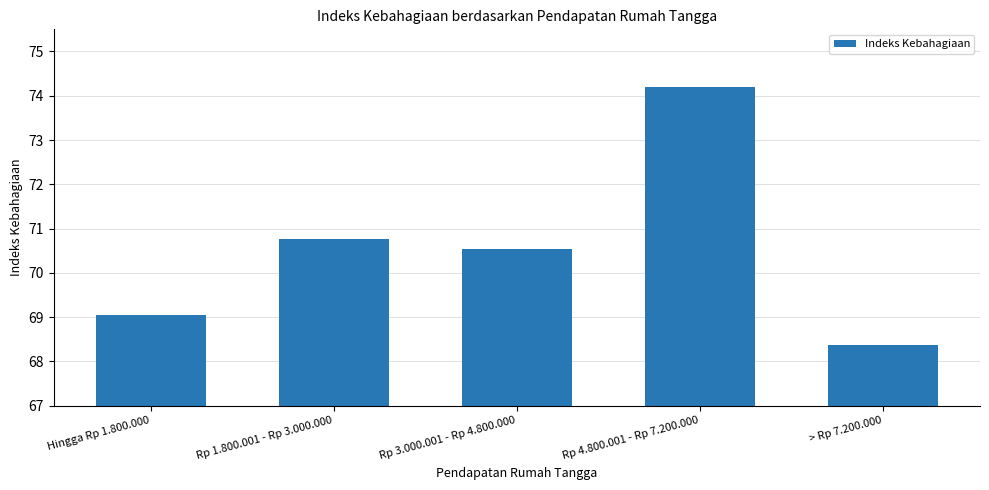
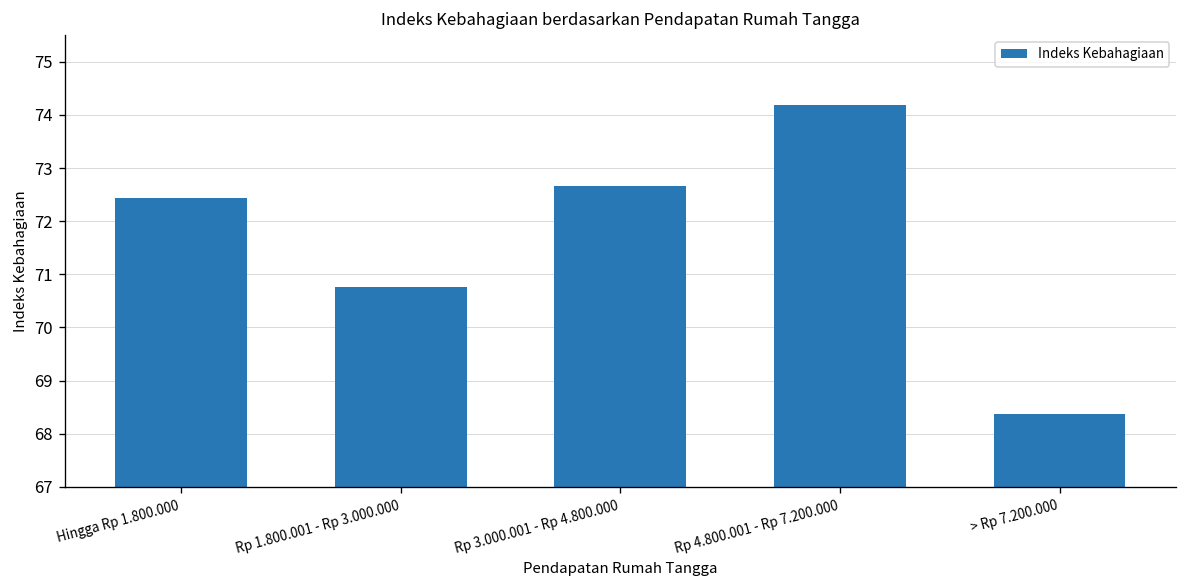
  {
-   "Hingga Rp 1.800.000": 69.0,
+   "Hingga Rp 1.800.000": 72.4,
    "Rp 1.800.001 - Rp 3.000.000": 70.8,
-   "Rp 3.000.001 - Rp 4.800.000": 70.5,
+   "Rp 3.000.001 - Rp 4.800.000": 72.7,
    "Rp 4.800.001 - Rp 7.200.000": 74.2,
    "> Rp 7.200.000": 68.4
  }
